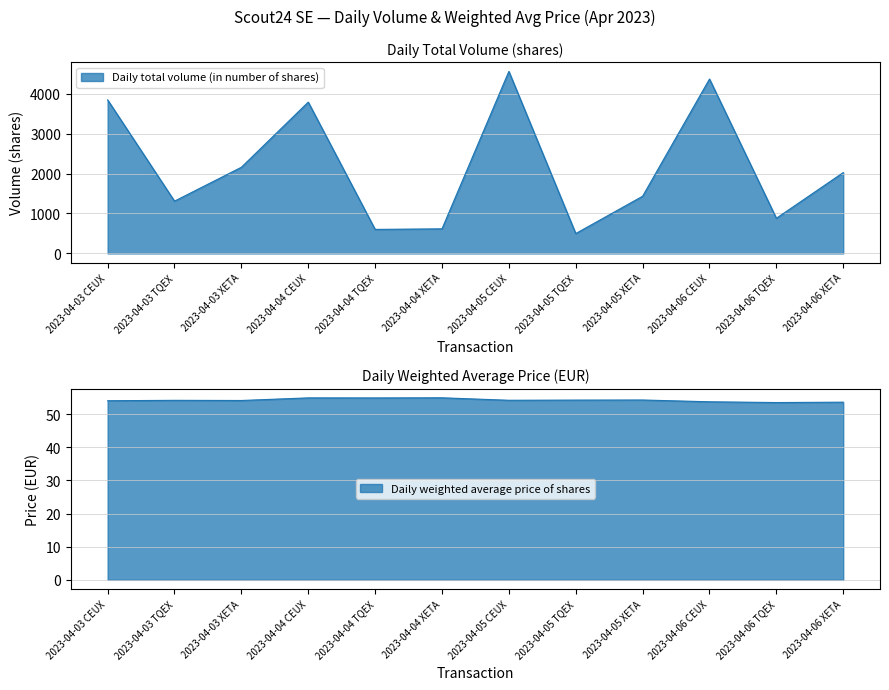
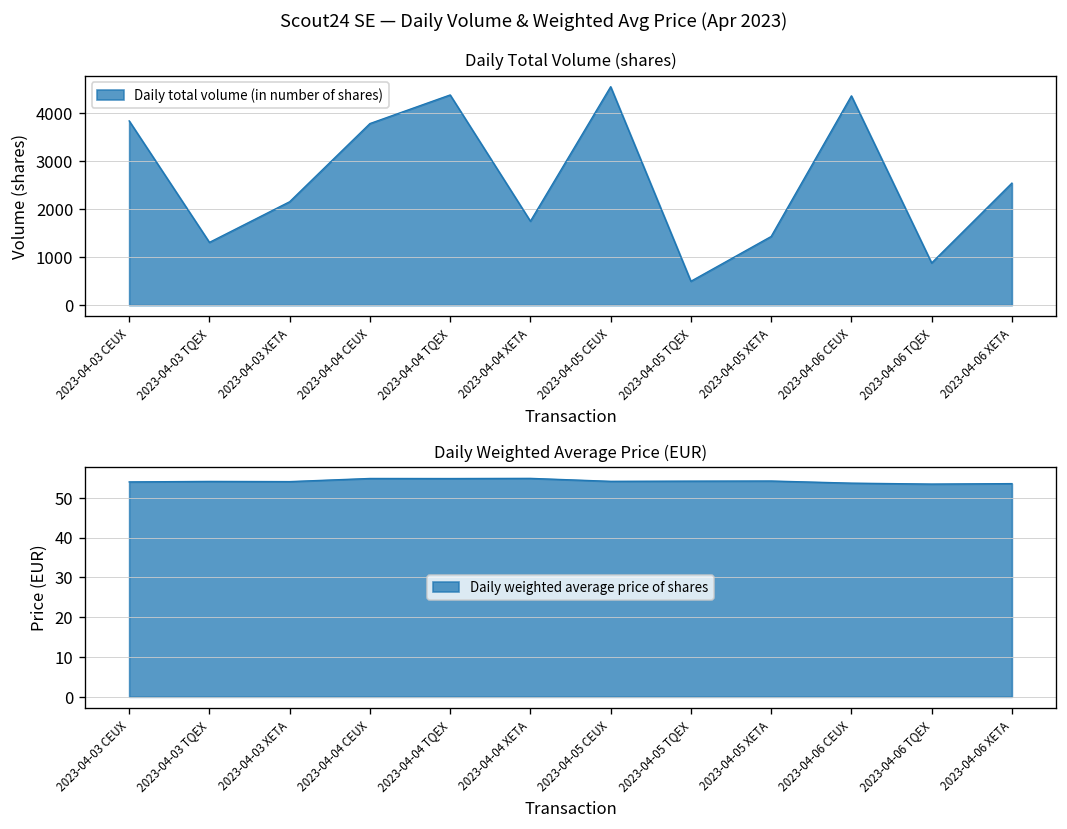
  {
    "Daily Total Volume (shares)": {
      "2023-04-03 CEUX": 3800,
      "2023-04-03 TQEX": 1300,
      "2023-04-03 XETA": 2200,
      "2023-04-04 CEUX": 3800,
-     "2023-04-04 TQEX": 600,
-     "2023-04-04 XETA": 600,
+     "2023-04-04 TQEX": 4400,
+     "2023-04-04 XETA": 1800,
      "2023-04-05 CEUX": 4600,
      "2023-04-05 TQEX": 500,
      "2023-04-05 XETA": 1400,
      "2023-04-06 CEUX": 4400,
      "2023-04-06 TQEX": 900,
-     "2023-04-06 XETA": 2000
+     "2023-04-06 XETA": 2500
    },
    "Daily Weighted Average Price (EUR)": {
      "2023-04-03 CEUX": 54,
      "2023-04-03 TQEX": 54,
      "2023-04-03 XETA": 54,
      "2023-04-04 CEUX": 55,
      "2023-04-04 TQEX": 55,
      "2023-04-04 XETA": 55,
      "2023-04-05 CEUX": 54,
      "2023-04-05 TQEX": 54,
      "2023-04-05 XETA": 54,
      "2023-04-06 CEUX": 54,
      "2023-04-06 TQEX": 53,
      "2023-04-06 XETA": 54
    }
  }
